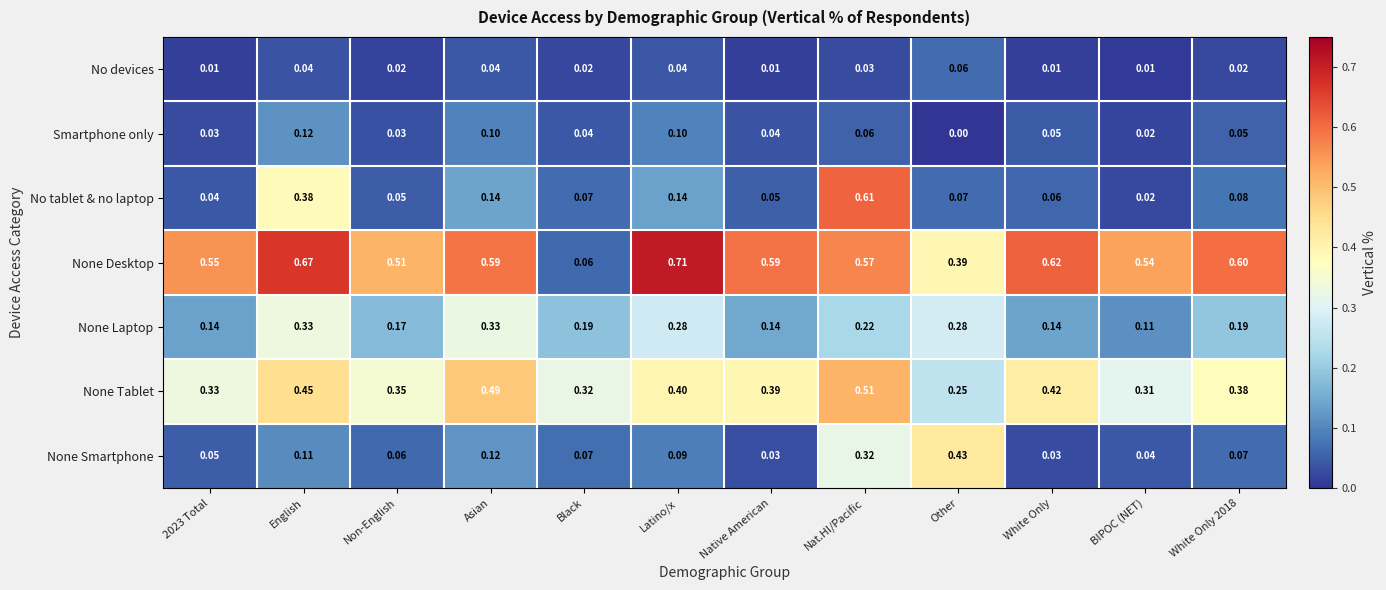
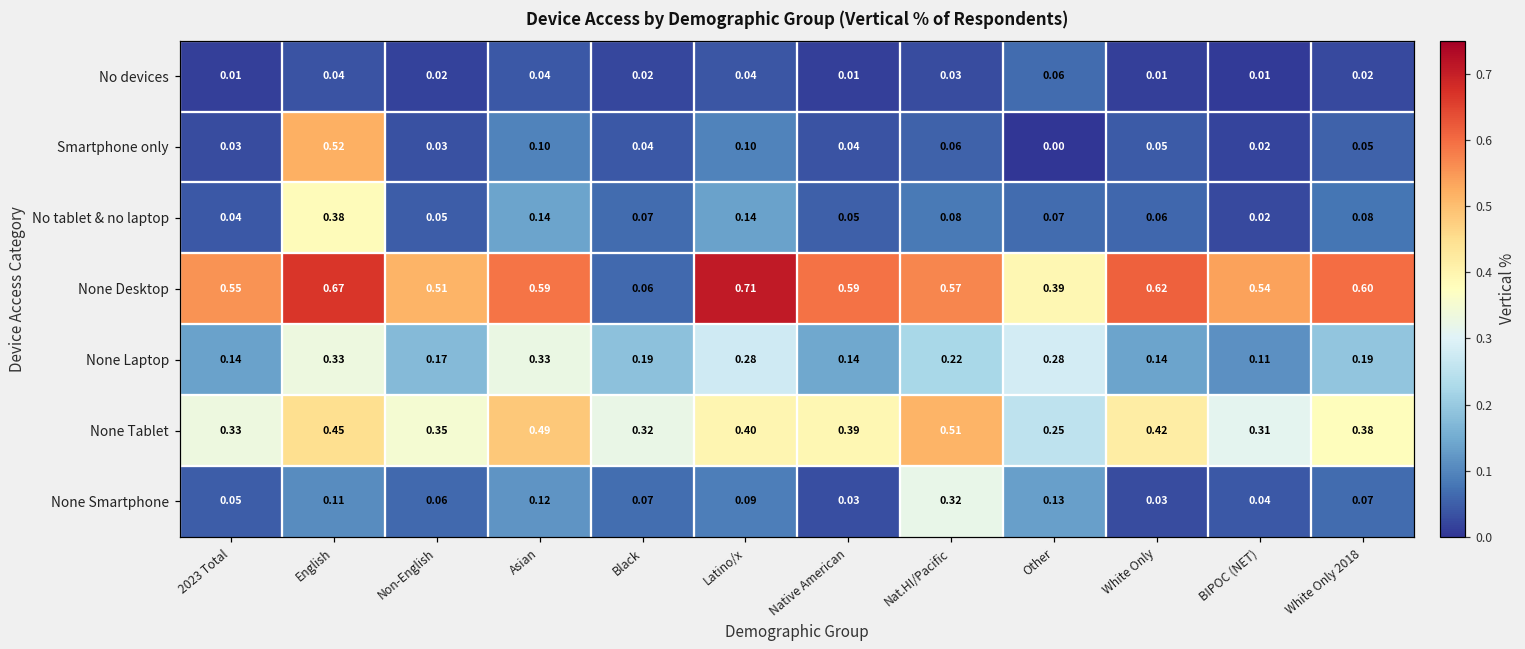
  {
    "No devices": {
      "2023 Total": 0.01,
      "English": 0.04,
      "Non-English": 0.02,
      "Asian": 0.04,
      "Black": 0.02,
      "Latino/x": 0.04,
      "Native American": 0.01,
      "Nat.HI/Pacific": 0.03,
      "Other": 0.06,
      "White Only": 0.01,
      "BIPOC (NET)": 0.01,
      "White Only 2018": 0.02
    },
    "Smartphone only": {
      "2023 Total": 0.03,
-     "English": 0.12,
+     "English": 0.52,
      "Non-English": 0.03,
      "Asian": 0.10,
      "Black": 0.04,
      "Latino/x": 0.10,
      "Native American": 0.04,
      "Nat.HI/Pacific": 0.06,
      "Other": 0.00,
      "White Only": 0.05,
      "BIPOC (NET)": 0.02,
      "White Only 2018": 0.05
    },
    "No tablet & no laptop": {
      "2023 Total": 0.04,
      "English": 0.38,
      "Non-English": 0.05,
      "Asian": 0.14,
      "Black": 0.07,
      "Latino/x": 0.14,
      "Native American": 0.05,
-     "Nat.HI/Pacific": 0.61,
+     "Nat.HI/Pacific": 0.08,
      "Other": 0.07,
      "White Only": 0.06,
      "BIPOC (NET)": 0.02,
      "White Only 2018": 0.08
    },
    "None Desktop": {
      "2023 Total": 0.55,
      "English": 0.67,
      "Non-English": 0.51,
      "Asian": 0.59,
      "Black": 0.06,
      "Latino/x": 0.71,
      "Native American": 0.59,
      "Nat.HI/Pacific": 0.57,
      "Other": 0.39,
      "White Only": 0.62,
      "BIPOC (NET)": 0.54,
      "White Only 2018": 0.60
    },
    "None Laptop": {
      "2023 Total": 0.14,
      "English": 0.33,
      "Non-English": 0.17,
      "Asian": 0.33,
      "Black": 0.19,
      "Latino/x": 0.28,
      "Native American": 0.14,
      "Nat.HI/Pacific": 0.22,
      "Other": 0.28,
      "White Only": 0.14,
      "BIPOC (NET)": 0.11,
      "White Only 2018": 0.19
    },
    "None Tablet": {
      "2023 Total": 0.33,
      "English": 0.45,
      "Non-English": 0.35,
      "Asian": 0.49,
      "Black": 0.32,
      "Latino/x": 0.40,
      "Native American": 0.39,
      "Nat.HI/Pacific": 0.51,
      "Other": 0.25,
      "White Only": 0.42,
      "BIPOC (NET)": 0.31,
      "White Only 2018": 0.38
    },
    "None Smartphone": {
      "2023 Total": 0.05,
      "English": 0.11,
      "Non-English": 0.06,
      "Asian": 0.12,
      "Black": 0.07,
      "Latino/x": 0.09,
      "Native American": 0.03,
      "Nat.HI/Pacific": 0.32,
-     "Other": 0.43,
+     "Other": 0.13,
      "White Only": 0.03,
      "BIPOC (NET)": 0.04,
      "White Only 2018": 0.07
    }
  }
